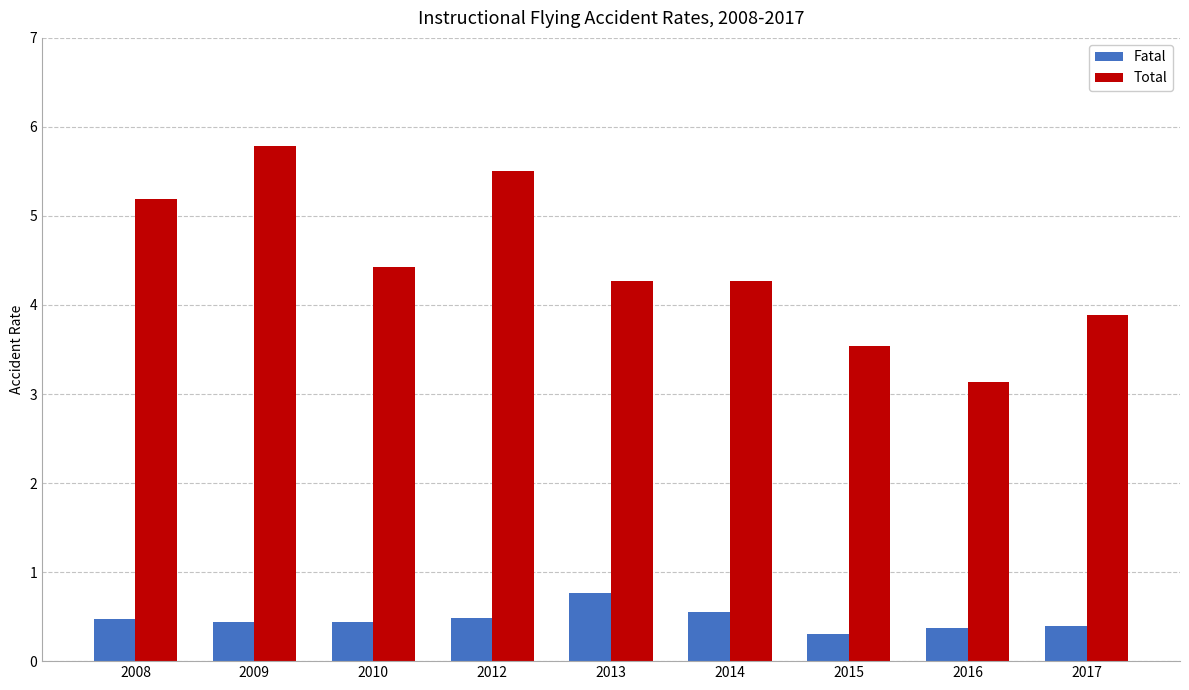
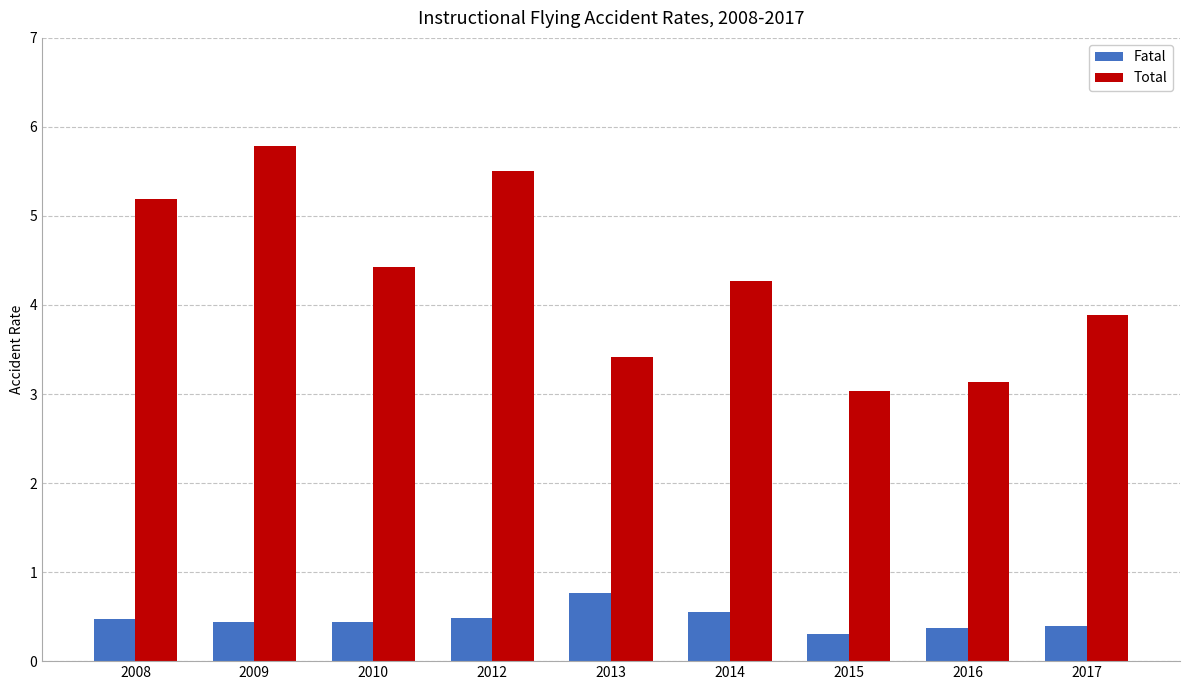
  {
    "Fatal": {
      "2008": 0.5,
      "2009": 0.4,
      "2010": 0.4,
      "2012": 0.5,
      "2013": 0.8,
      "2014": 0.5,
      "2015": 0.3,
      "2016": 0.4,
      "2017": 0.4
    },
    "Total": {
      "2008": 5.2,
      "2009": 5.8,
      "2010": 4.4,
      "2012": 5.5,
-     "2013": 4.3,
+     "2013": 3.4,
      "2014": 4.3,
-     "2015": 3.5,
+     "2015": 3.0,
      "2016": 3.1,
      "2017": 3.9
    }
  }
